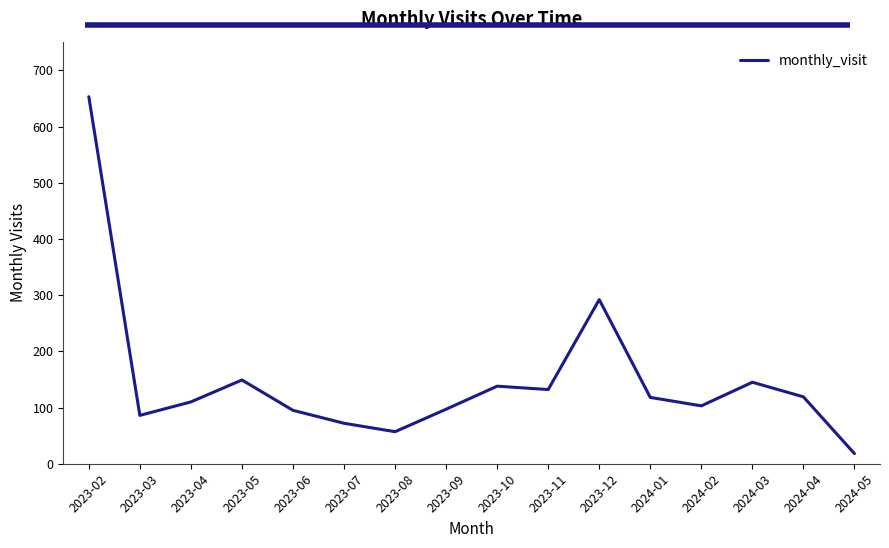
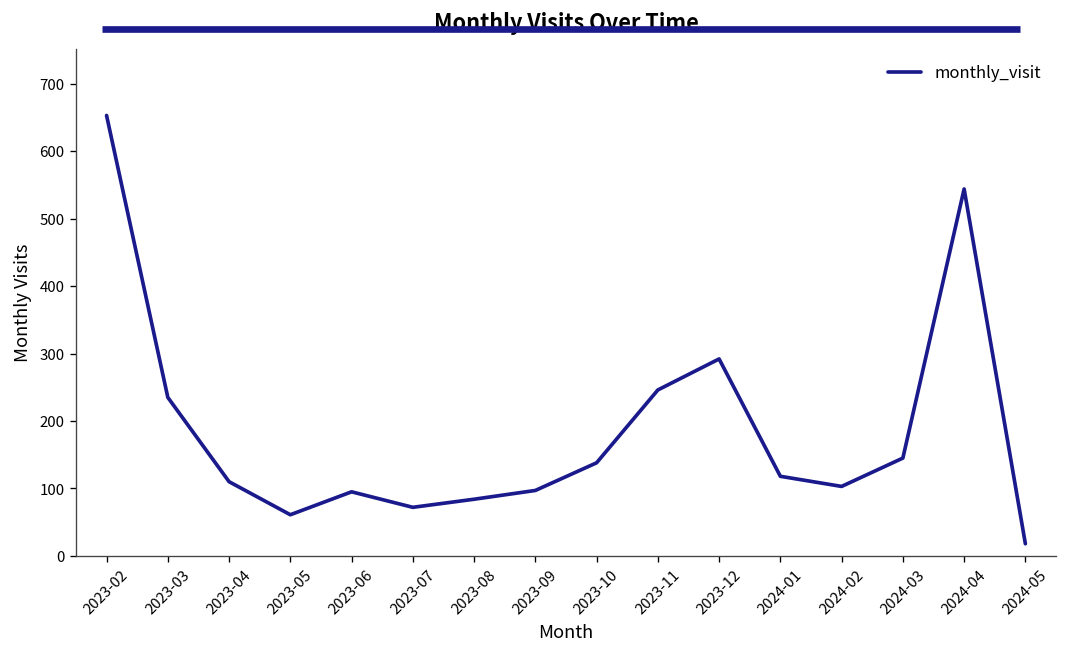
  {
    "2023-02": 650,
-   "2023-03": 90,
+   "2023-03": 240,
    "2023-04": 110,
-   "2023-05": 150,
+   "2023-05": 60,
    "2023-06": 100,
    "2023-07": 70,
-   "2023-08": 60,
+   "2023-08": 80,
    "2023-09": 100,
    "2023-10": 140,
-   "2023-11": 130,
+   "2023-11": 250,
    "2023-12": 290,
    "2024-01": 120,
    "2024-02": 100,
    "2024-03": 150,
-   "2024-04": 120,
+   "2024-04": 540,
    "2024-05": 20
  }
